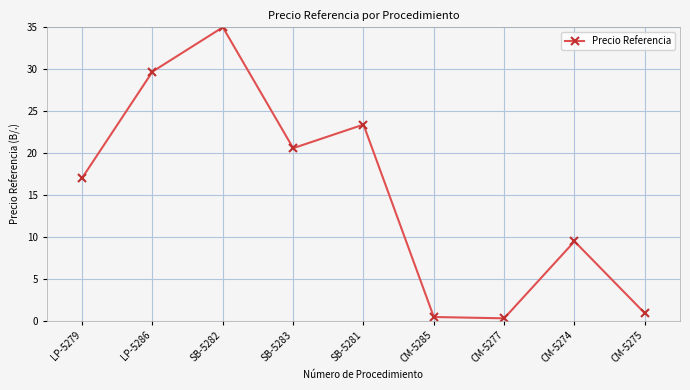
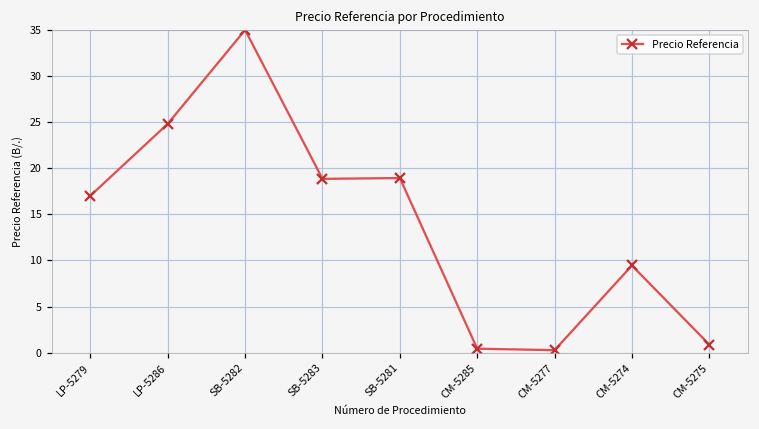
  {
    "LP-5279": 17,
-   "LP-5286": 30,
+   "LP-5286": 25,
    "SB-5282": 35,
-   "SB-5283": 21,
-   "SB-5281": 23,
+   "SB-5283": 19,
+   "SB-5281": 19,
    "CM-5285": 0,
    "CM-5277": 0,
    "CM-5274": 9,
    "CM-5275": 1
  }
